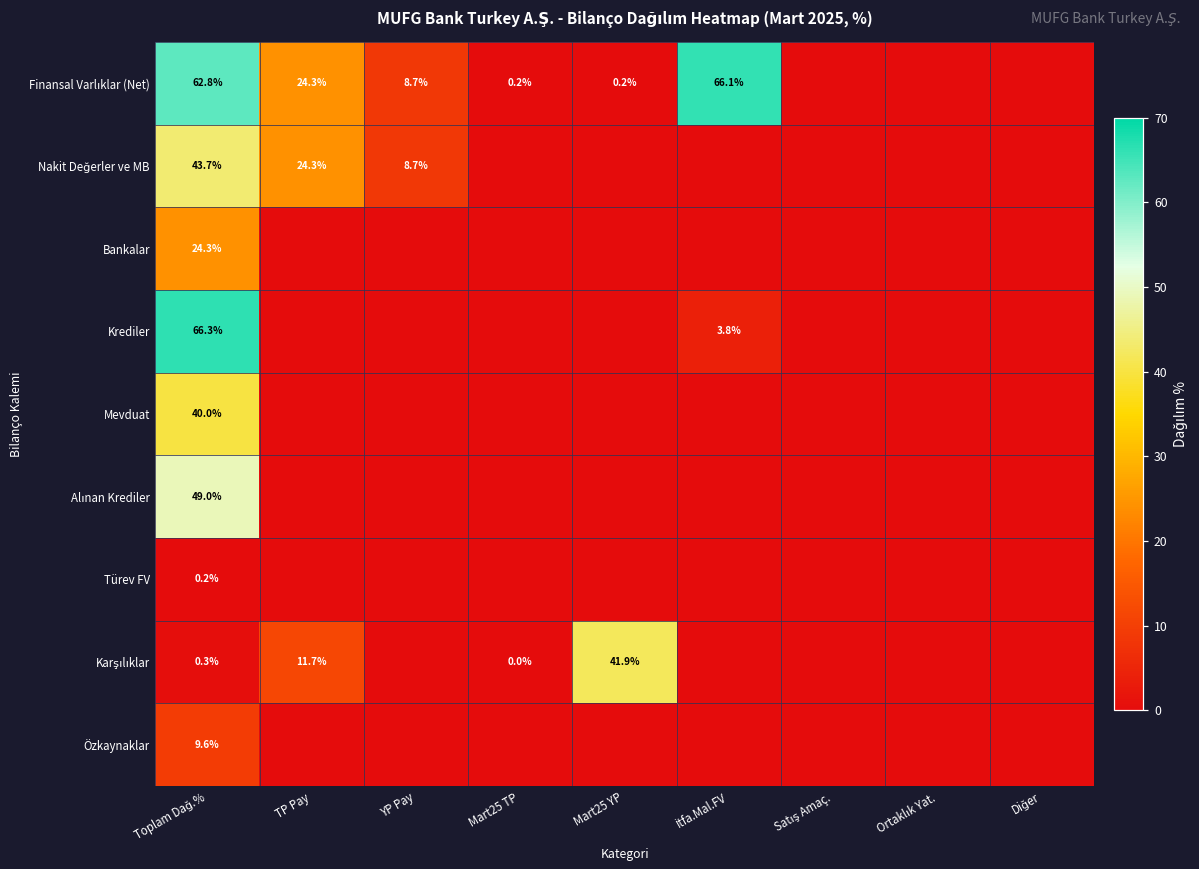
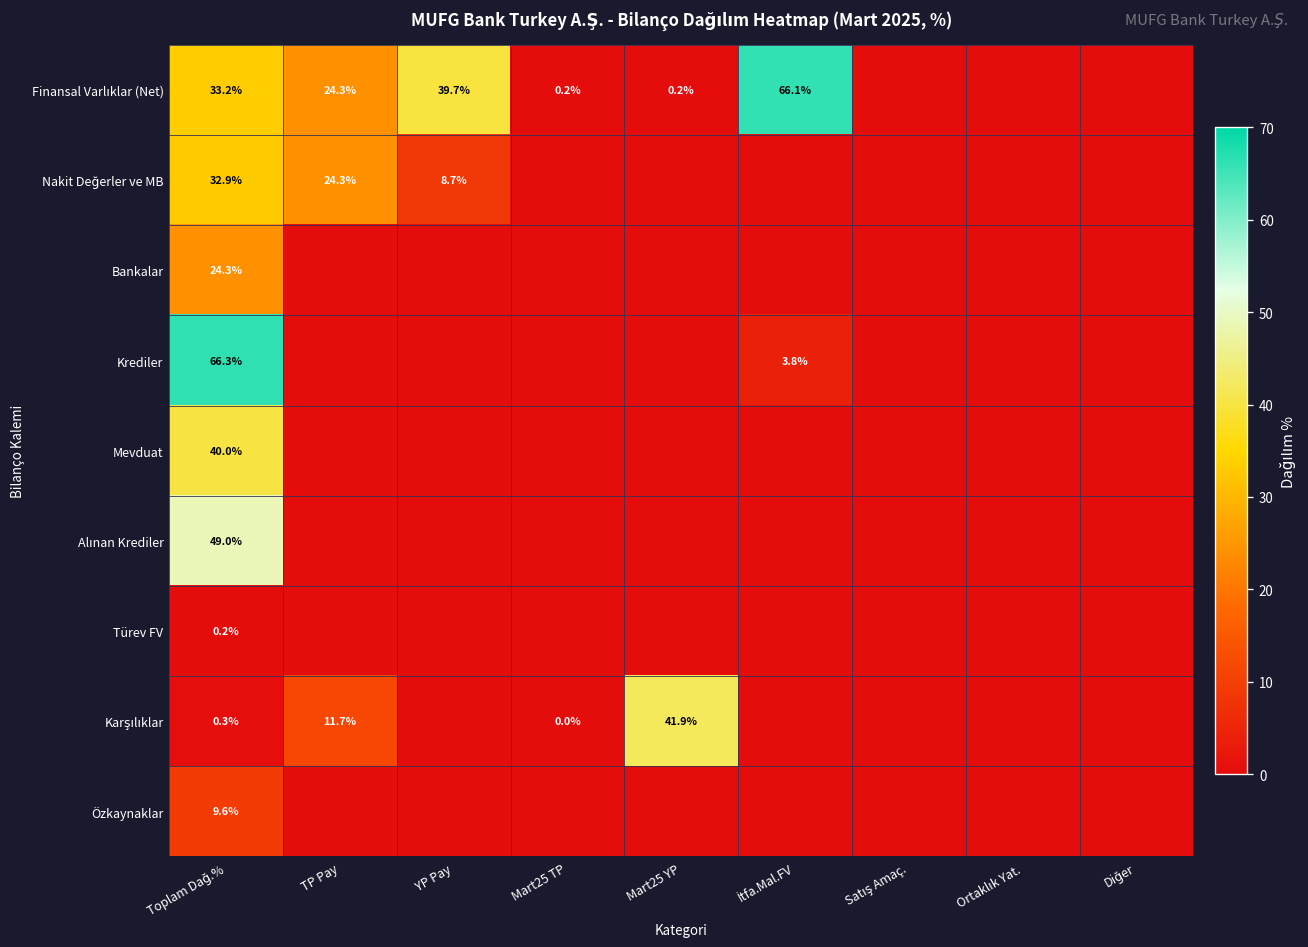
  {
    "Finansal Varlıklar (Net)": {
-     "Toplam Dağ.%": "62.8%",
+     "Toplam Dağ.%": "33.2%",
      "TP Pay": "24.3%",
-     "YP Pay": "8.7%",
+     "YP Pay": "39.7%",
      "Mart25 TP": "0.2%",
      "Mart25 YP": "0.2%",
      "İtfa.Mal.FV": "66.1%"
    },
    "Nakit Değerler ve MB": {
-     "Toplam Dağ.%": "43.7%",
+     "Toplam Dağ.%": "32.9%",
      "TP Pay": "24.3%",
      "YP Pay": "8.7%"
    },
    "Bankalar": {
      "Toplam Dağ.%": "24.3%"
    },
    "Krediler": {
      "Toplam Dağ.%": "66.3%",
      "İtfa.Mal.FV": "3.8%"
    },
    "Mevduat": {
      "Toplam Dağ.%": "40.0%"
    },
    "Alınan Krediler": {
      "Toplam Dağ.%": "49.0%"
    },
    "Türev FV": {
      "Toplam Dağ.%": "0.2%"
    },
    "Karşılıklar": {
      "Toplam Dağ.%": "0.3%",
      "TP Pay": "11.7%",
      "Mart25 TP": "0.0%",
      "Mart25 YP": "41.9%"
    },
    "Özkaynaklar": {
      "Toplam Dağ.%": "9.6%"
    }
  }
